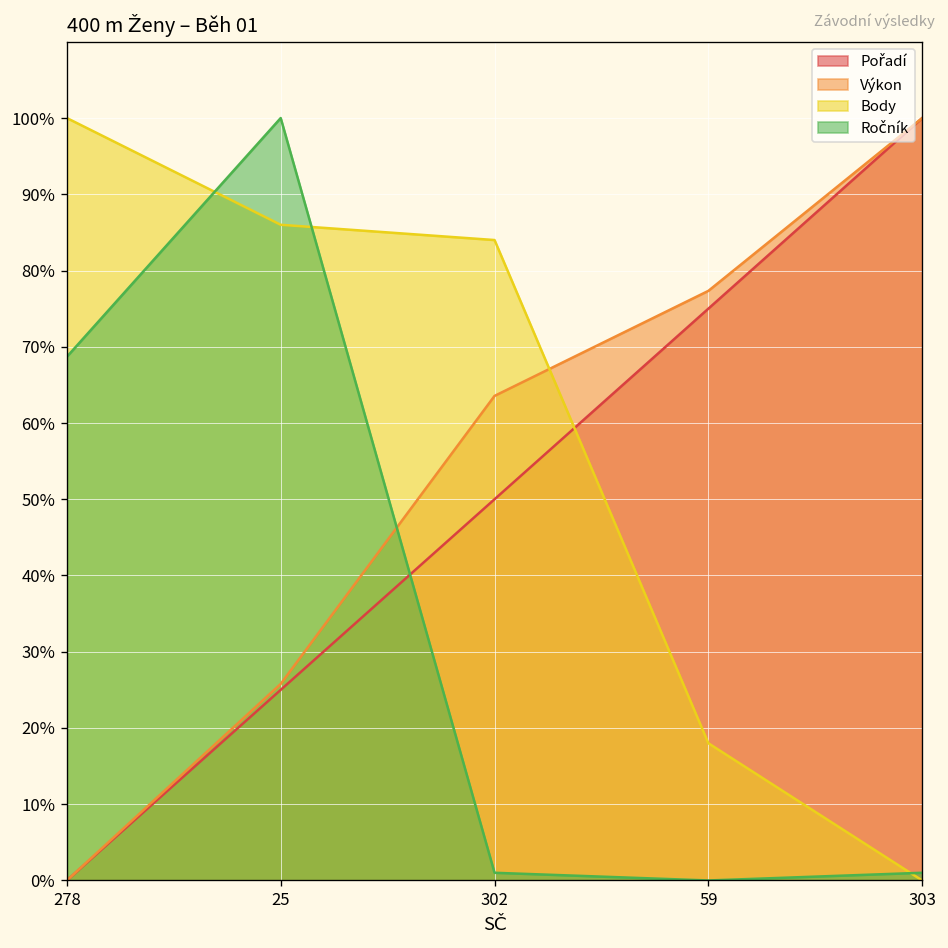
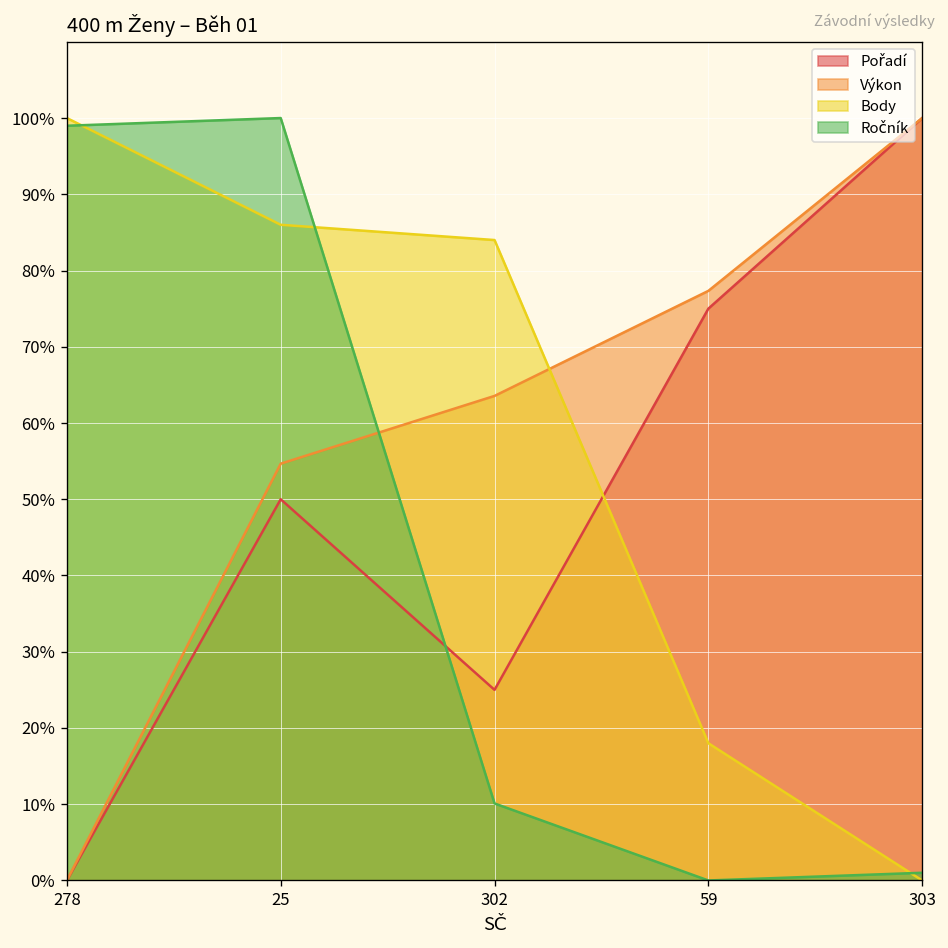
  {
    "Pořadí": {
-     "25": "25%",
-     "302": "50%",
+     "25": "50%",
+     "302": "25%",
      "59": "75%"
    },
    "Výkon": {
-     "25": "26%",
+     "25": "55%",
      "302": "64%",
      "59": "77%"
    },
    "Body": {
      "278": "100%",
      "25": "86%",
      "302": "84%",
      "59": "18%",
      "303": "0%"
    },
    "Ročník": {
-     "278": "69%",
+     "278": "99%",
      "25": "100%",
-     "302": "1%",
+     "302": "10%",
      "59": "0%",
      "303": "1%"
    }
  }
